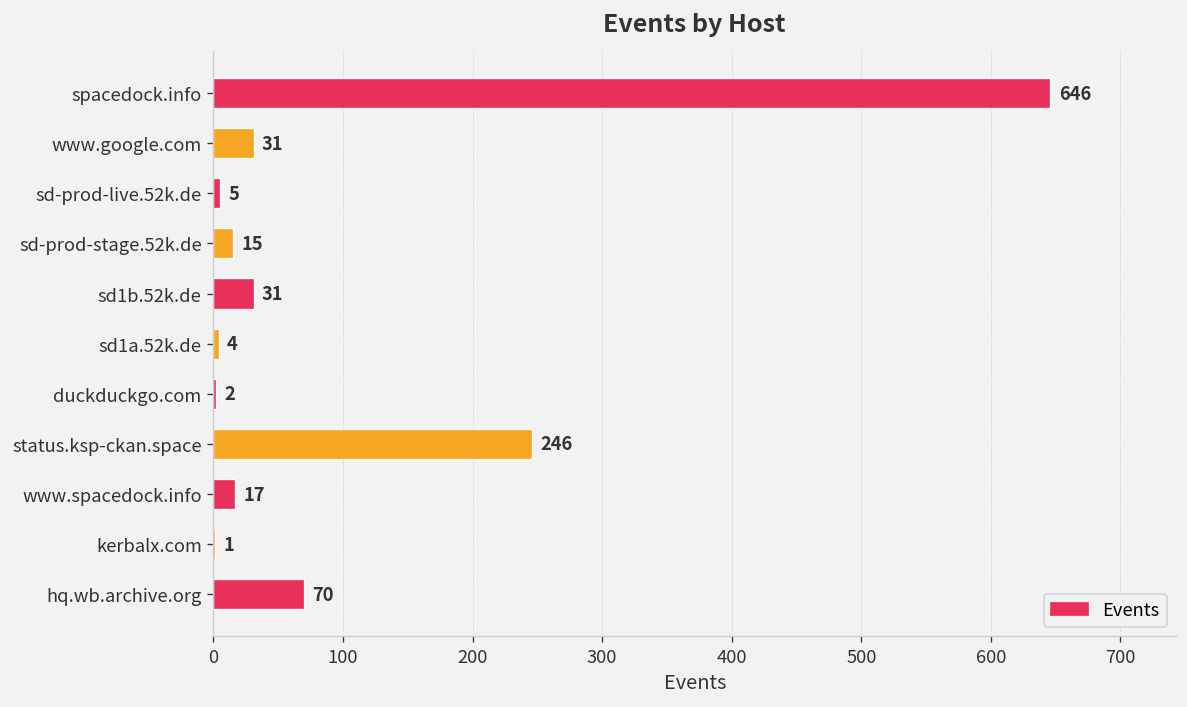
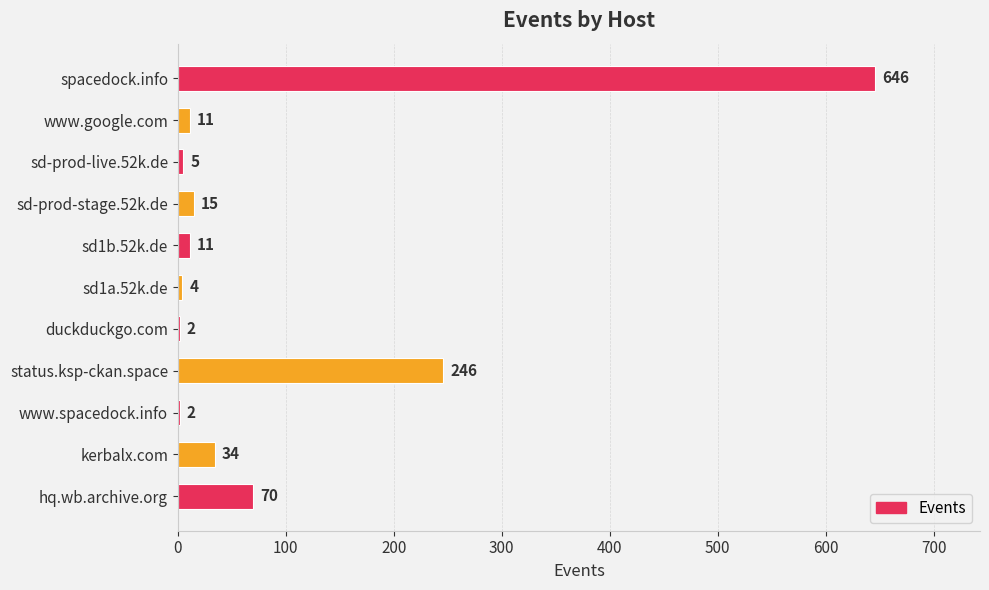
  {
    "spacedock.info": 646,
-   "www.google.com": 31,
+   "www.google.com": 11,
    "sd-prod-live.52k.de": 5,
    "sd-prod-stage.52k.de": 15,
-   "sd1b.52k.de": 31,
+   "sd1b.52k.de": 11,
    "sd1a.52k.de": 4,
    "duckduckgo.com": 2,
    "status.ksp-ckan.space": 246,
-   "www.spacedock.info": 17,
-   "kerbalx.com": 1,
+   "www.spacedock.info": 2,
+   "kerbalx.com": 34,
    "hq.wb.archive.org": 70
  }
